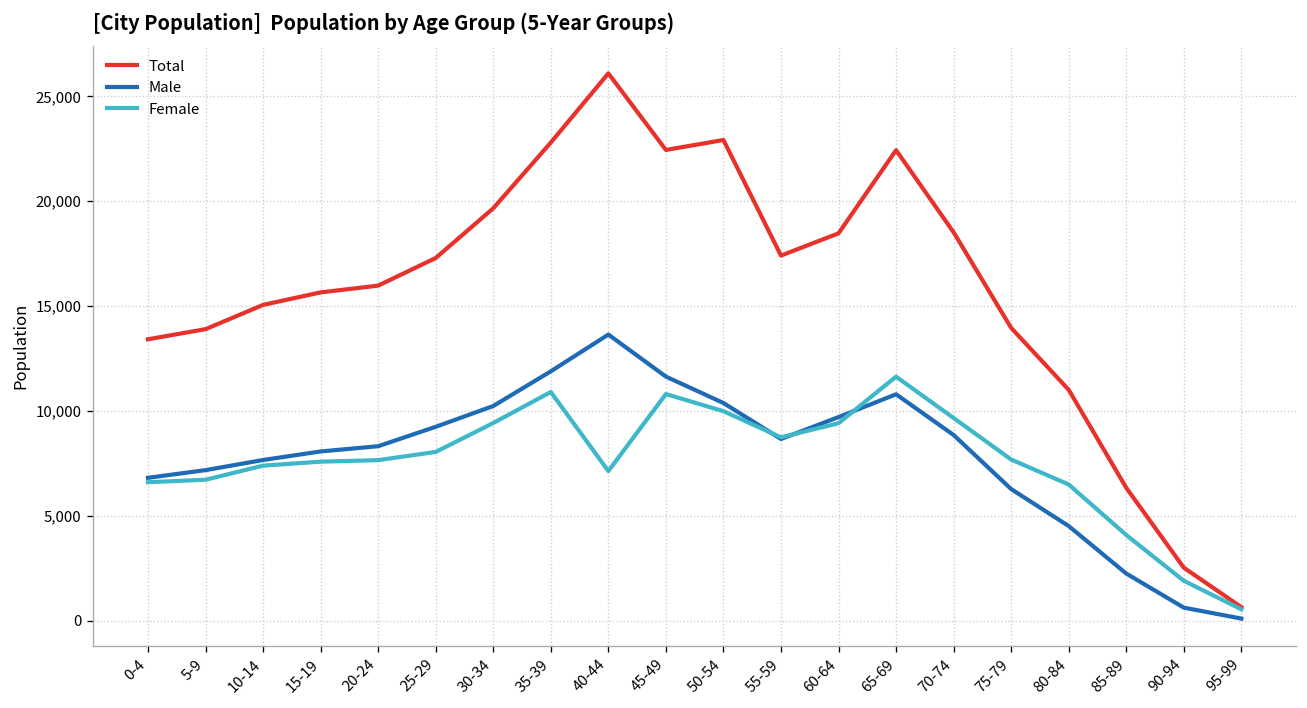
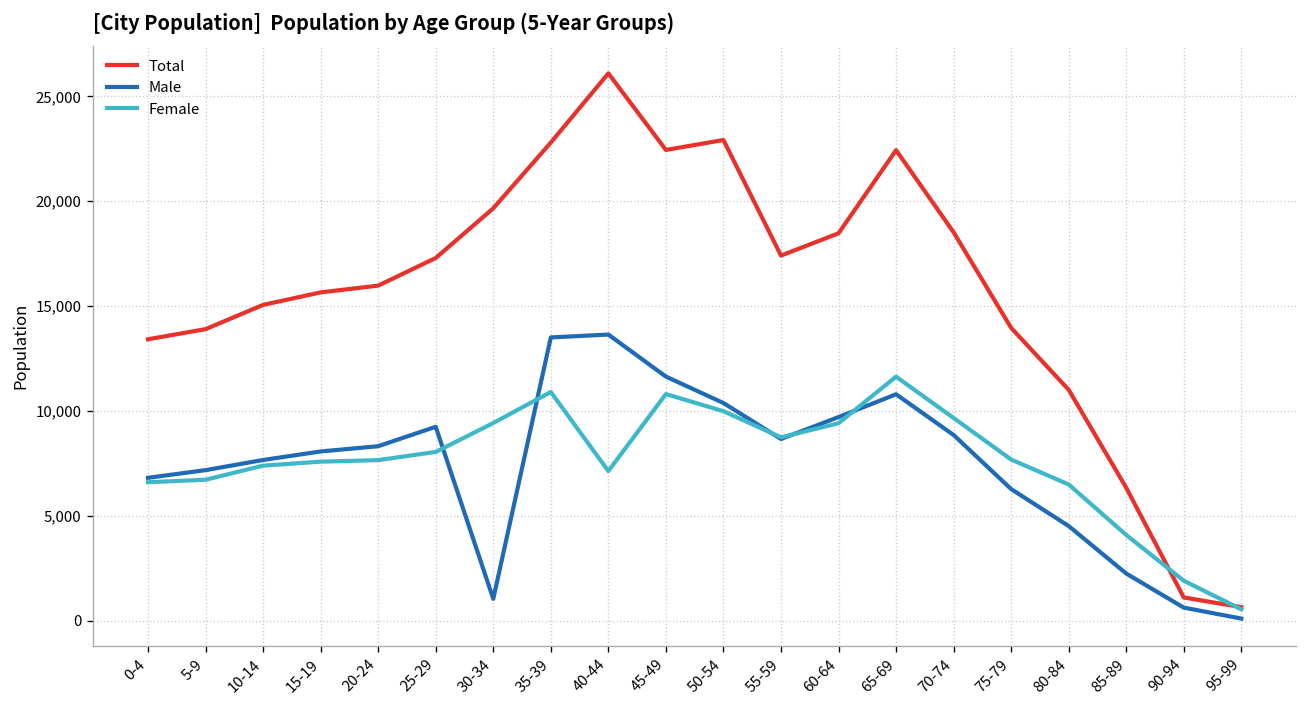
  {
    "Total": {
      "0-4": "13,400",
      "5-9": "13,900",
      "10-14": "15,100",
      "15-19": "15,700",
      "20-24": "16,000",
      "25-29": "17,300",
      "30-34": "19,700",
      "35-39": "22,800",
      "40-44": "26,100",
      "45-49": "22,400",
      "50-54": "22,900",
      "55-59": "17,400",
      "60-64": "18,500",
      "65-69": "22,400",
      "70-74": "18,500",
      "75-79": "14,000",
      "80-84": "11,000",
      "85-89": "6,300",
-     "90-94": "2,500"
+     "90-94": "1,100"
    },
    "Male": {
      "0-4": "6,800",
      "5-9": "7,200",
      "10-14": "7,700",
      "15-19": "8,100",
      "20-24": "8,300",
      "25-29": "9,200",
-     "30-34": "10,200",
-     "35-39": "11,900",
+     "30-34": "1,000",
+     "35-39": "13,500",
      "40-44": "13,600",
      "45-49": "11,600",
      "50-54": "10,400",
      "60-64": "9,700",
      "65-69": "10,800",
      "70-74": "8,900",
      "75-79": "6,300",
      "80-84": "4,500",
      "85-89": "2,300",
      "90-94": "600",
      "95-99": "100"
    },
    "Female": {
      "0-4": "6,600",
      "5-9": "6,700",
      "10-14": "7,400",
      "15-19": "7,600",
      "20-24": "7,700",
      "25-29": "8,000",
      "30-34": "9,400",
      "35-39": "10,900",
      "40-44": "7,100",
      "45-49": "10,800",
      "50-54": "10,000",
      "60-64": "9,400",
      "65-69": "11,600",
      "70-74": "9,700",
      "75-79": "7,700",
      "80-84": "6,500",
      "85-89": "4,100",
      "90-94": "1,900"
    }
  }
